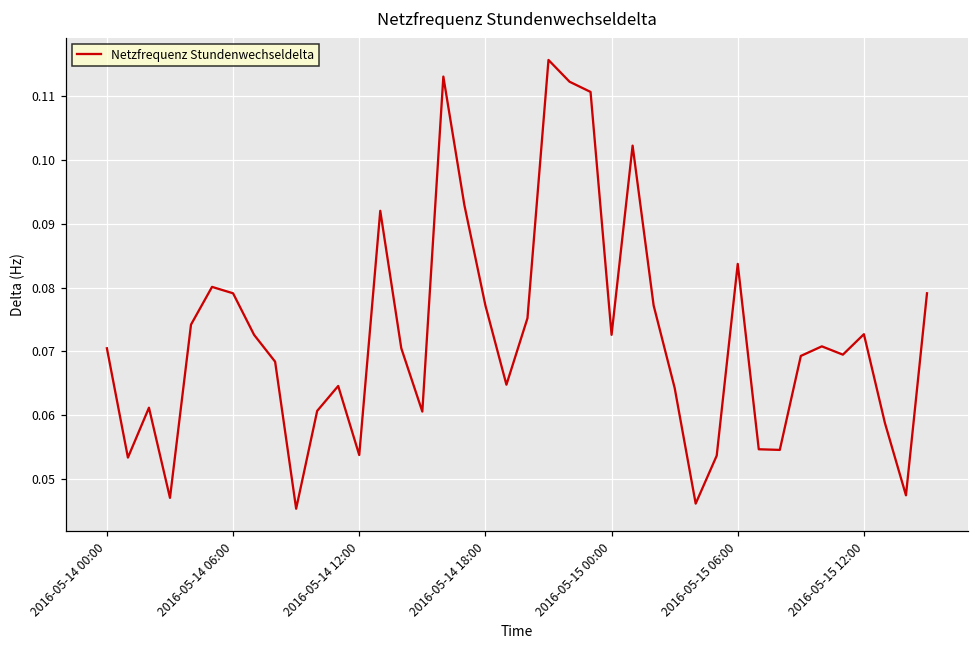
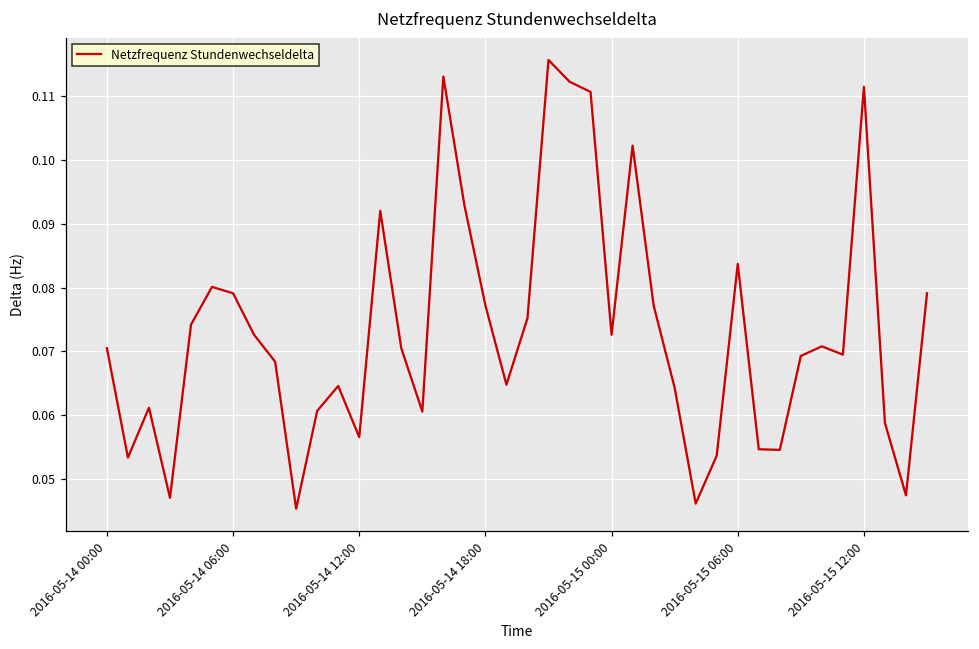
  {
    "2016-05-14 00:00": 0.071,
    "2016-05-14 06:00": 0.079,
-   "2016-05-14 12:00": 0.054,
+   "2016-05-14 12:00": 0.057,
    "2016-05-14 18:00": 0.077,
    "2016-05-15 00:00": 0.073,
    "2016-05-15 06:00": 0.084,
-   "2016-05-15 12:00": 0.073
+   "2016-05-15 12:00": 0.111
  }
